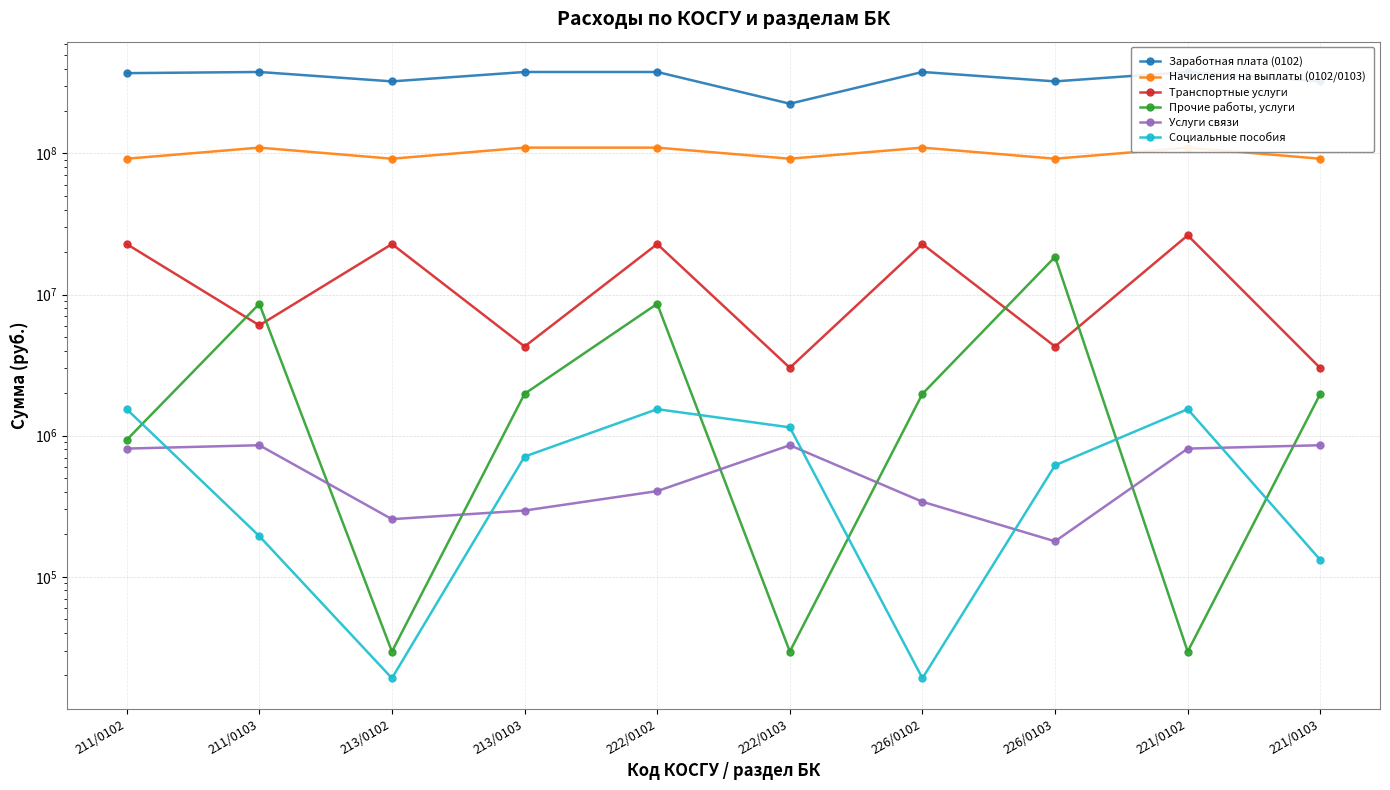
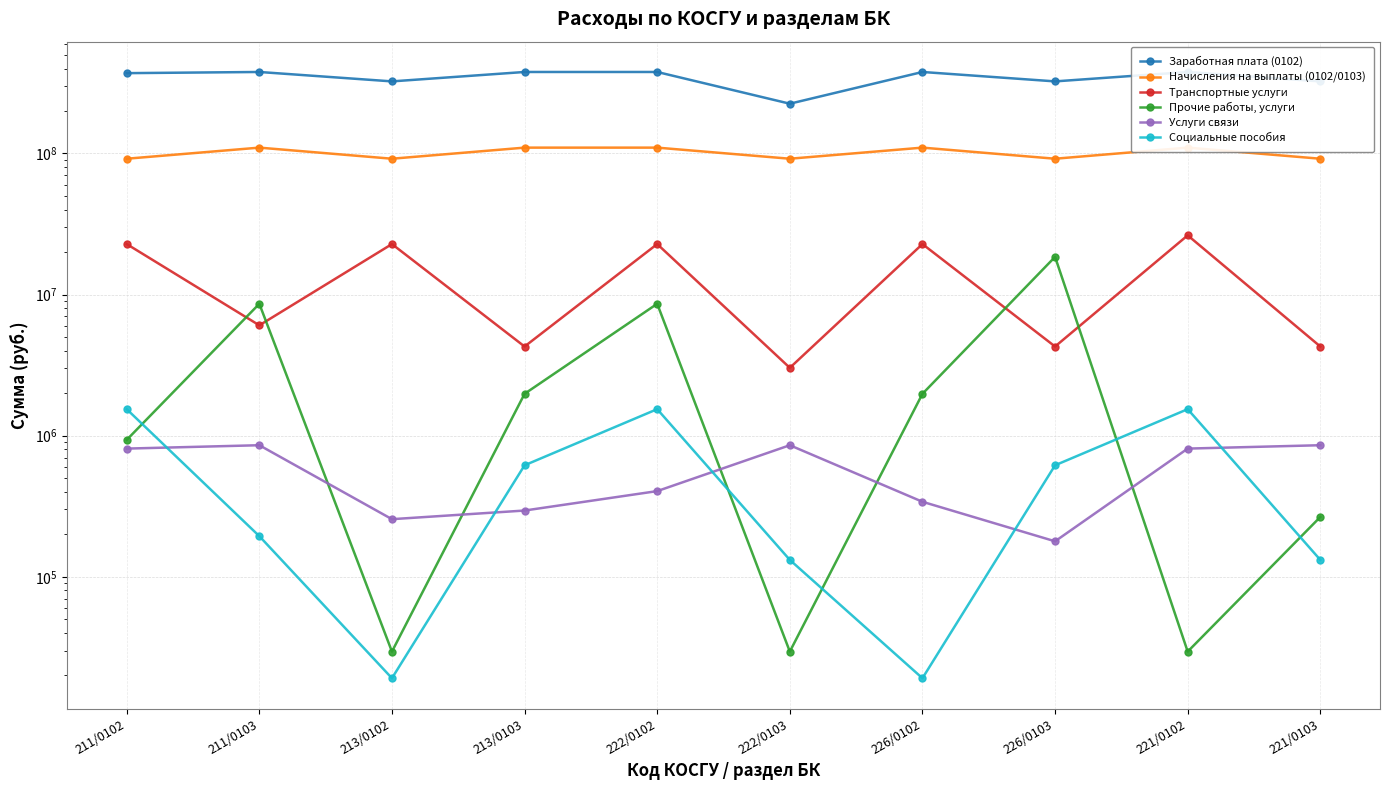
  {
    "Заработная плата (0102)": {
      "211/0102": 370000000,
      "211/0103": 380000000,
      "213/0102": 320000000,
      "213/0103": 380000000,
      "222/0102": 380000000,
      "222/0103": 230000000,
      "226/0102": 380000000,
      "226/0103": 320000000
    },
    "Начисления на выплаты (0102/0103)": {
      "211/0102": 90000000,
      "211/0103": 110000000,
      "213/0102": 90000000,
      "213/0103": 110000000,
      "222/0102": 110000000,
      "222/0103": 90000000,
      "226/0102": 110000000,
      "226/0103": 90000000,
      "221/0103": 90000000
    },
    "Транспортные услуги": {
      "211/0102": 23000000,
      "211/0103": 6100000,
      "213/0102": 23000000,
      "213/0103": 4300000,
      "222/0102": 23000000,
      "222/0103": 3000000,
      "226/0102": 23000000,
      "226/0103": 4300000,
      "221/0102": 26000000,
-     "221/0103": 3000000
+     "221/0103": 4300000
    },
    "Прочие работы, услуги": {
      "211/0102": 900000,
      "211/0103": 9000000,
      "213/0102": 30000,
      "213/0103": 2000000,
      "222/0102": 9000000,
      "222/0103": 30000,
      "226/0102": 2000000,
      "226/0103": 18000000,
      "221/0102": 30000,
-     "221/0103": 2000000
+     "221/0103": 270000
    },
    "Услуги связи": {
      "211/0102": 800000,
      "211/0103": 900000,
      "213/0102": 260000,
      "213/0103": 290000,
      "222/0102": 400000,
      "222/0103": 900000,
      "226/0102": 340000,
      "226/0103": 180000,
      "221/0102": 800000,
      "221/0103": 900000
    },
    "Социальные пособия": {
      "211/0102": 1500000,
      "211/0103": 190000,
      "213/0102": 19000,
-     "213/0103": 700000,
+     "213/0103": 600000,
      "222/0102": 1500000,
-     "222/0103": 1100000,
+     "222/0103": 130000,
      "226/0102": 19000,
      "226/0103": 600000,
      "221/0102": 1500000,
      "221/0103": 130000
    }
  }
